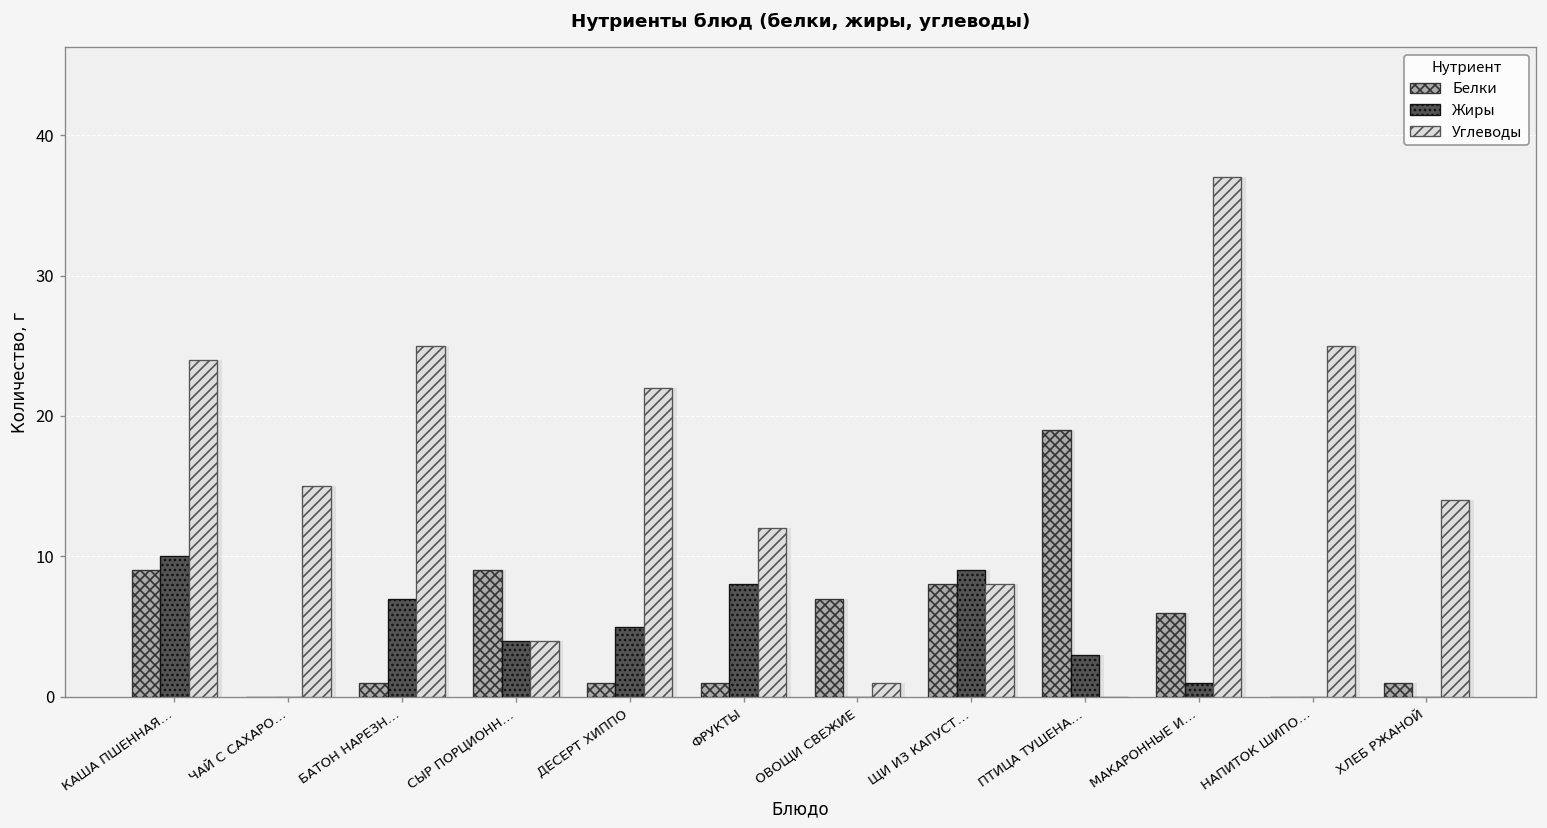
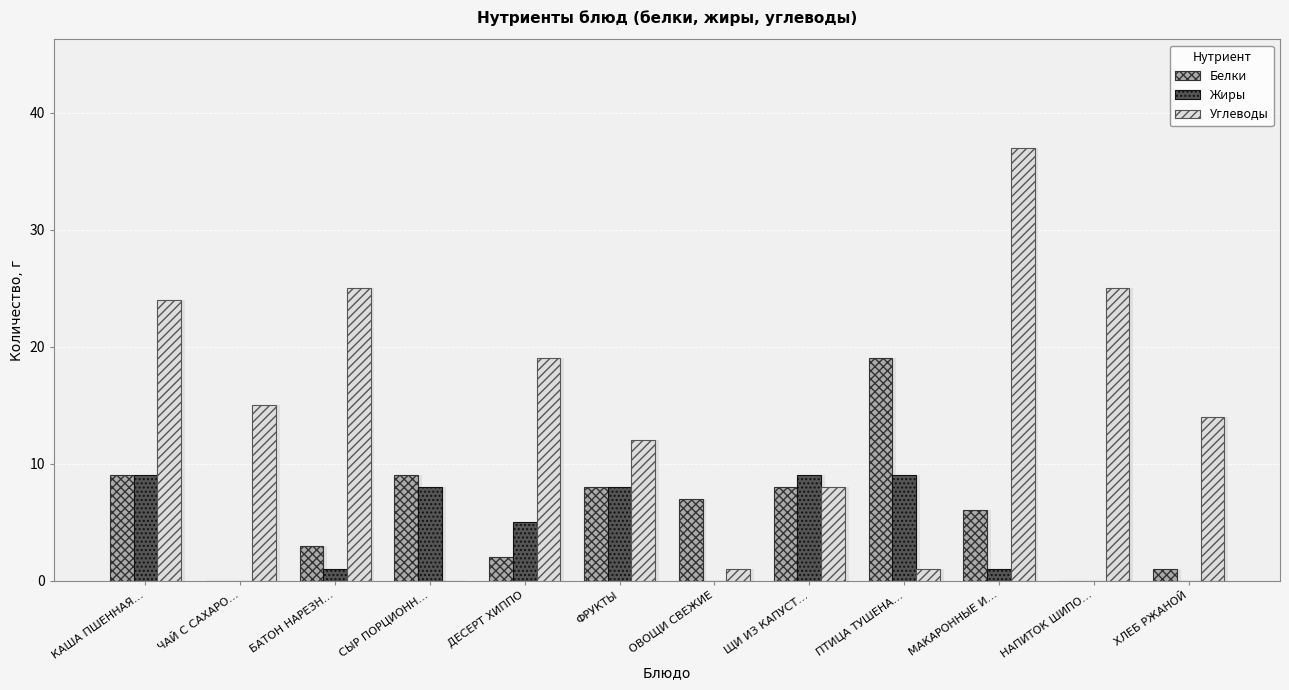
  {
    "Белки": {
      "КАША ПШЕННАЯ…": 9,
      "ЧАЙ С САХАРО…": 0,
-     "БАТОН НАРЕЗН…": 1,
+     "БАТОН НАРЕЗН…": 3,
      "СЫР ПОРЦИОНН…": 9,
-     "ДЕСЕРТ ХИППО": 1,
-     "ФРУКТЫ": 1,
+     "ДЕСЕРТ ХИППО": 2,
+     "ФРУКТЫ": 8,
      "ОВОЩИ СВЕЖИЕ": 7,
      "ЩИ ИЗ КАПУСТ…": 8,
      "ПТИЦА ТУШЕНА…": 19,
      "МАКАРОННЫЕ И…": 6,
      "НАПИТОК ШИПО…": 0,
      "ХЛЕБ РЖАНОЙ": 1
    },
    "Жиры": {
-     "КАША ПШЕННАЯ…": 10,
+     "КАША ПШЕННАЯ…": 9,
      "ЧАЙ С САХАРО…": 0,
-     "БАТОН НАРЕЗН…": 7,
-     "СЫР ПОРЦИОНН…": 4,
+     "БАТОН НАРЕЗН…": 1,
+     "СЫР ПОРЦИОНН…": 8,
      "ДЕСЕРТ ХИППО": 5,
      "ФРУКТЫ": 8,
      "ОВОЩИ СВЕЖИЕ": 0,
      "ЩИ ИЗ КАПУСТ…": 9,
-     "ПТИЦА ТУШЕНА…": 3,
+     "ПТИЦА ТУШЕНА…": 9,
      "МАКАРОННЫЕ И…": 1,
      "НАПИТОК ШИПО…": 0,
      "ХЛЕБ РЖАНОЙ": 0
    },
    "Углеводы": {
      "КАША ПШЕННАЯ…": 24,
      "ЧАЙ С САХАРО…": 15,
      "БАТОН НАРЕЗН…": 25,
-     "СЫР ПОРЦИОНН…": 4,
-     "ДЕСЕРТ ХИППО": 22,
+     "СЫР ПОРЦИОНН…": 0,
+     "ДЕСЕРТ ХИППО": 19,
      "ФРУКТЫ": 12,
      "ОВОЩИ СВЕЖИЕ": 1,
      "ЩИ ИЗ КАПУСТ…": 8,
-     "ПТИЦА ТУШЕНА…": 0,
+     "ПТИЦА ТУШЕНА…": 1,
      "МАКАРОННЫЕ И…": 37,
      "НАПИТОК ШИПО…": 25,
      "ХЛЕБ РЖАНОЙ": 14
    }
  }
